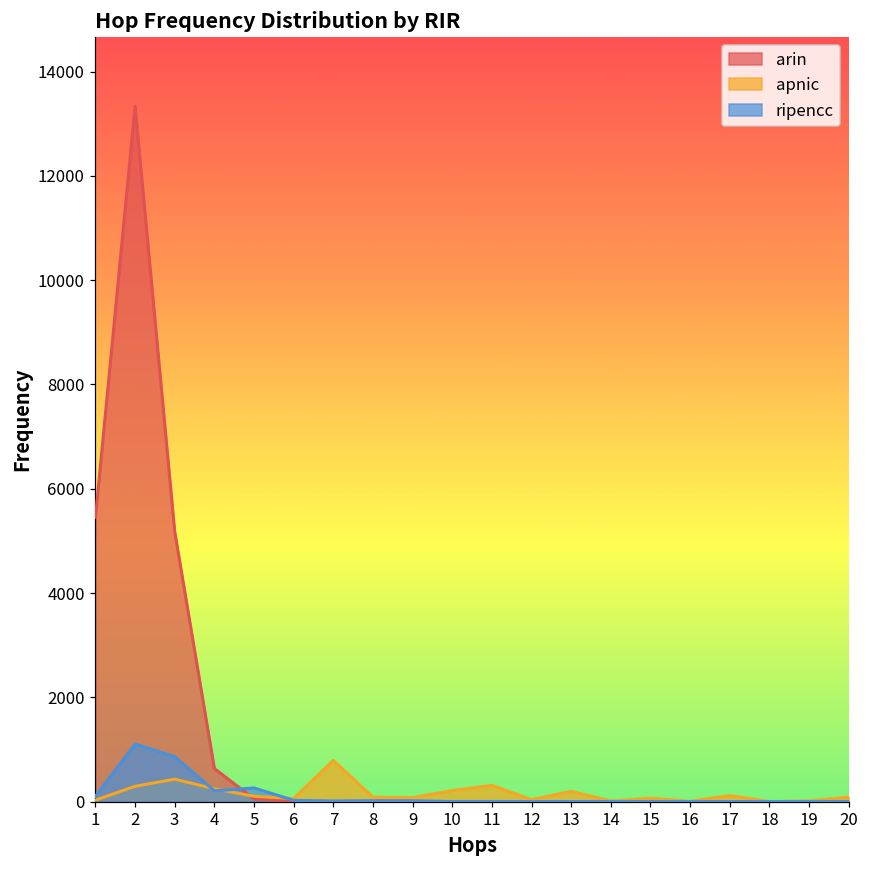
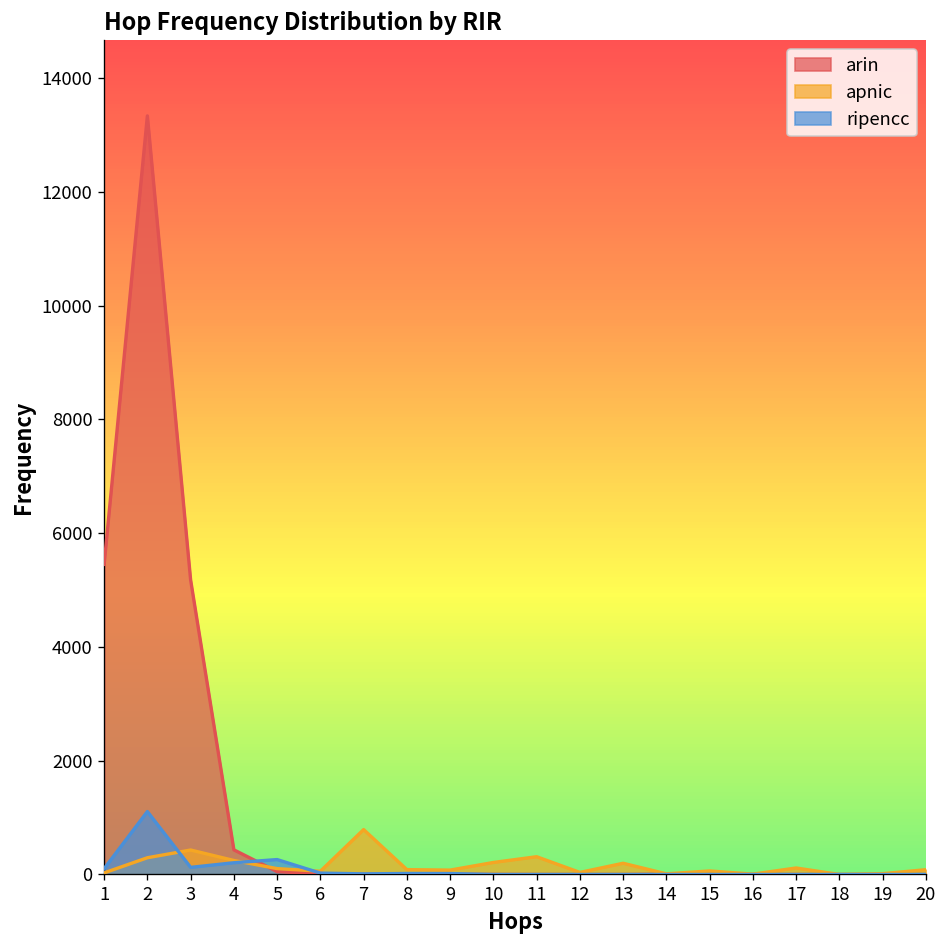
  {
    "arin": {
      "1": 5500,
      "2": 13300,
      "3": 5200,
-     "4": 600,
+     "4": 400,
      "5": 100
    },
    "apnic": {
      "1": 0,
      "2": 300,
      "3": 400,
      "5": 100,
      "7": 800,
      "8": 100,
      "9": 100,
      "10": 200,
      "11": 300,
      "13": 200,
      "15": 100,
      "17": 100,
      "20": 100
    },
    "ripencc": {
      "1": 100,
      "2": 1100,
-     "3": 900,
+     "3": 100,
      "5": 300
    }
  }
